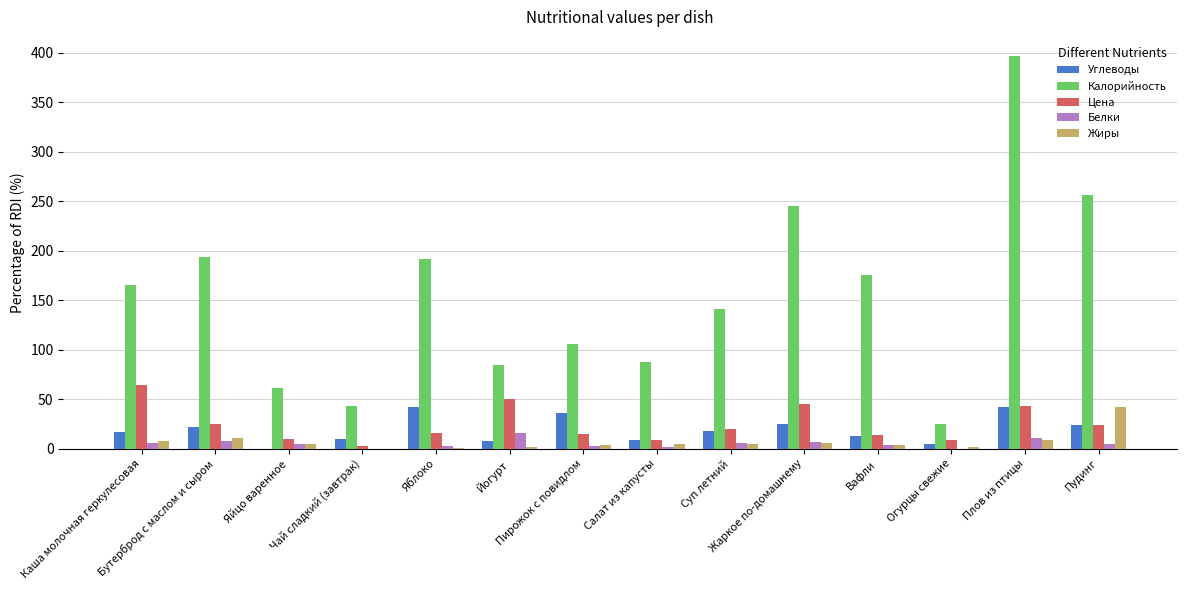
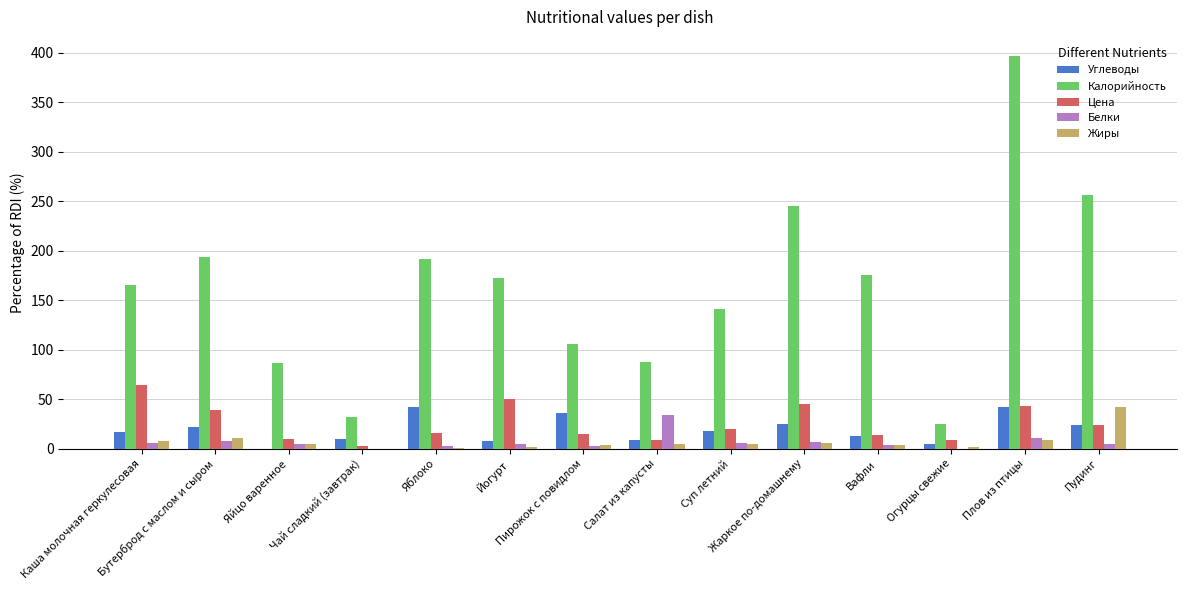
  {
    "Углеводы": {
      "Каша молочная геркулесовая": 20,
      "Бутерброд с маслом и сыром": 20,
      "Яйцо варенное": 0,
      "Чай сладкий (завтрак)": 10,
      "Яблоко": 40,
      "Йогурт": 10,
      "Пирожок с повидлом": 40,
      "Салат из капусты": 10,
      "Суп летний": 20,
      "Жаркое по-домашнему": 30,
      "Вафли": 10,
      "Огурцы свежие": 10,
      "Плов из птицы": 40,
      "Пудинг": 20
    },
    "Калорийность": {
      "Каша молочная геркулесовая": 170,
      "Бутерброд с маслом и сыром": 190,
-     "Яйцо варенное": 60,
-     "Чай сладкий (завтрак)": 40,
+     "Яйцо варенное": 90,
+     "Чай сладкий (завтрак)": 30,
      "Яблоко": 190,
-     "Йогурт": 80,
+     "Йогурт": 170,
      "Пирожок с повидлом": 110,
      "Салат из капусты": 90,
      "Суп летний": 140,
      "Жаркое по-домашнему": 250,
      "Вафли": 180,
      "Огурцы свежие": 30,
      "Плов из птицы": 400,
      "Пудинг": 260
    },
    "Цена": {
      "Каша молочная геркулесовая": 60,
-     "Бутерброд с маслом и сыром": 20,
+     "Бутерброд с маслом и сыром": 40,
      "Яйцо варенное": 10,
      "Яблоко": 20,
      "Йогурт": 50,
      "Пирожок с повидлом": 20,
      "Салат из капусты": 10,
      "Суп летний": 20,
      "Жаркое по-домашнему": 50,
      "Вафли": 10,
      "Огурцы свежие": 10,
      "Плов из птицы": 40,
      "Пудинг": 20
    },
    "Белки": {
      "Каша молочная геркулесовая": 10,
      "Бутерброд с маслом и сыром": 10,
      "Яйцо варенное": 10,
      "Чай сладкий (завтрак)": 0,
      "Яблоко": 0,
-     "Йогурт": 20,
+     "Йогурт": 10,
      "Пирожок с повидлом": 0,
-     "Салат из капусты": 0,
+     "Салат из капусты": 30,
      "Суп летний": 10,
      "Жаркое по-домашнему": 10,
      "Вафли": 0,
      "Огурцы свежие": 0,
      "Плов из птицы": 10,
      "Пудинг": 10
    },
    "Жиры": {
      "Каша молочная геркулесовая": 10,
      "Бутерброд с маслом и сыром": 10,
      "Яйцо варенное": 10,
      "Чай сладкий (завтрак)": 0,
      "Пирожок с повидлом": 0,
      "Салат из капусты": 10,
      "Суп летний": 10,
      "Жаркое по-домашнему": 10,
      "Вафли": 0,
      "Плов из птицы": 10,
      "Пудинг": 40
    }
  }
